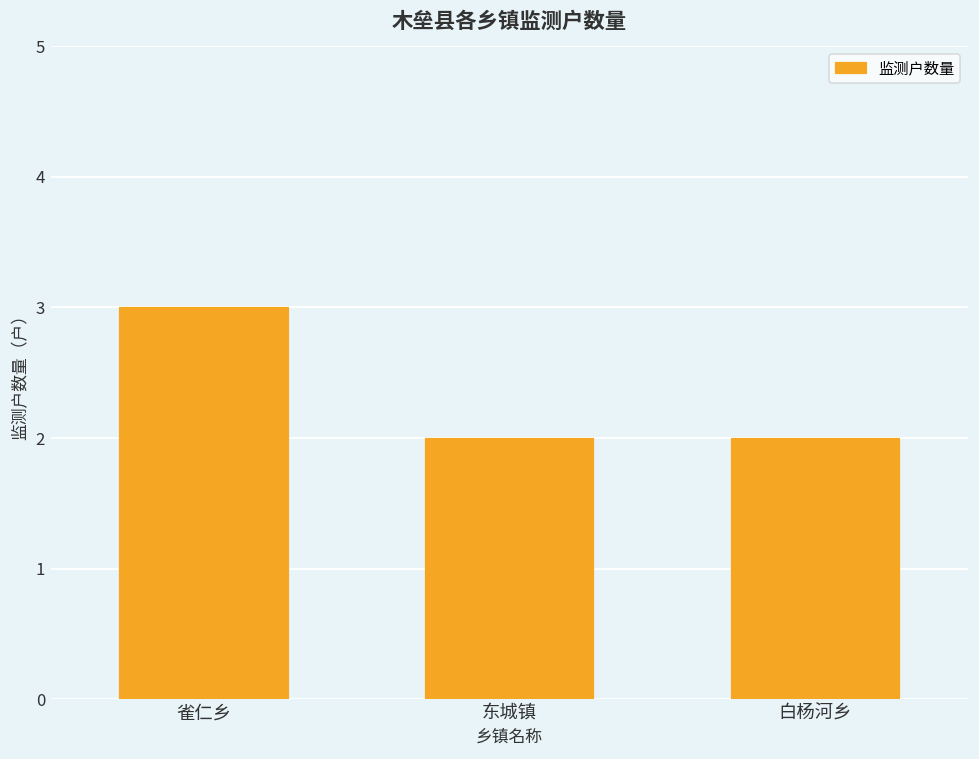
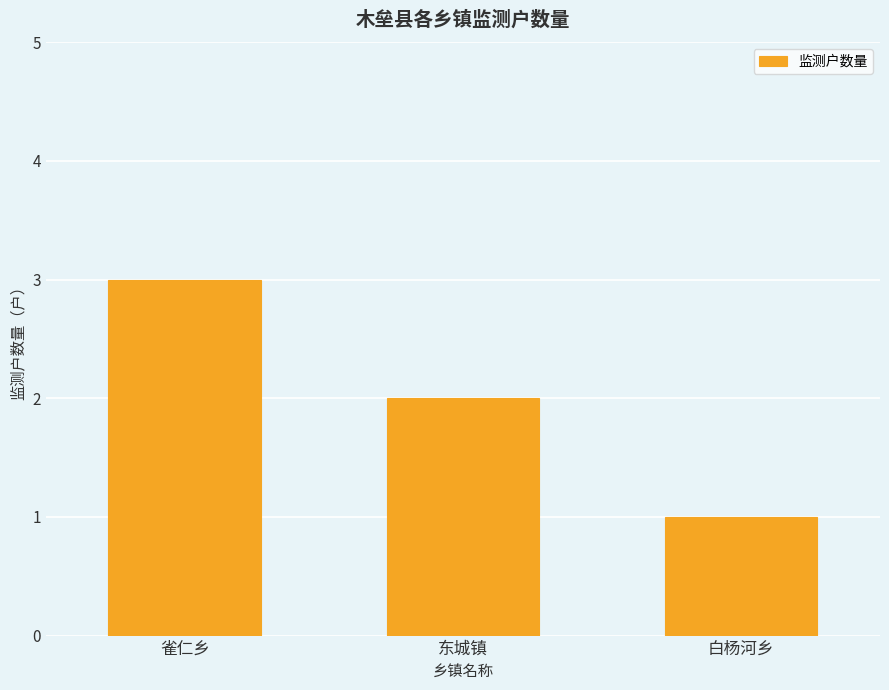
  {
    "雀仁乡": 3,
    "东城镇": 2,
-   "白杨河乡": 2
+   "白杨河乡": 1
  }
